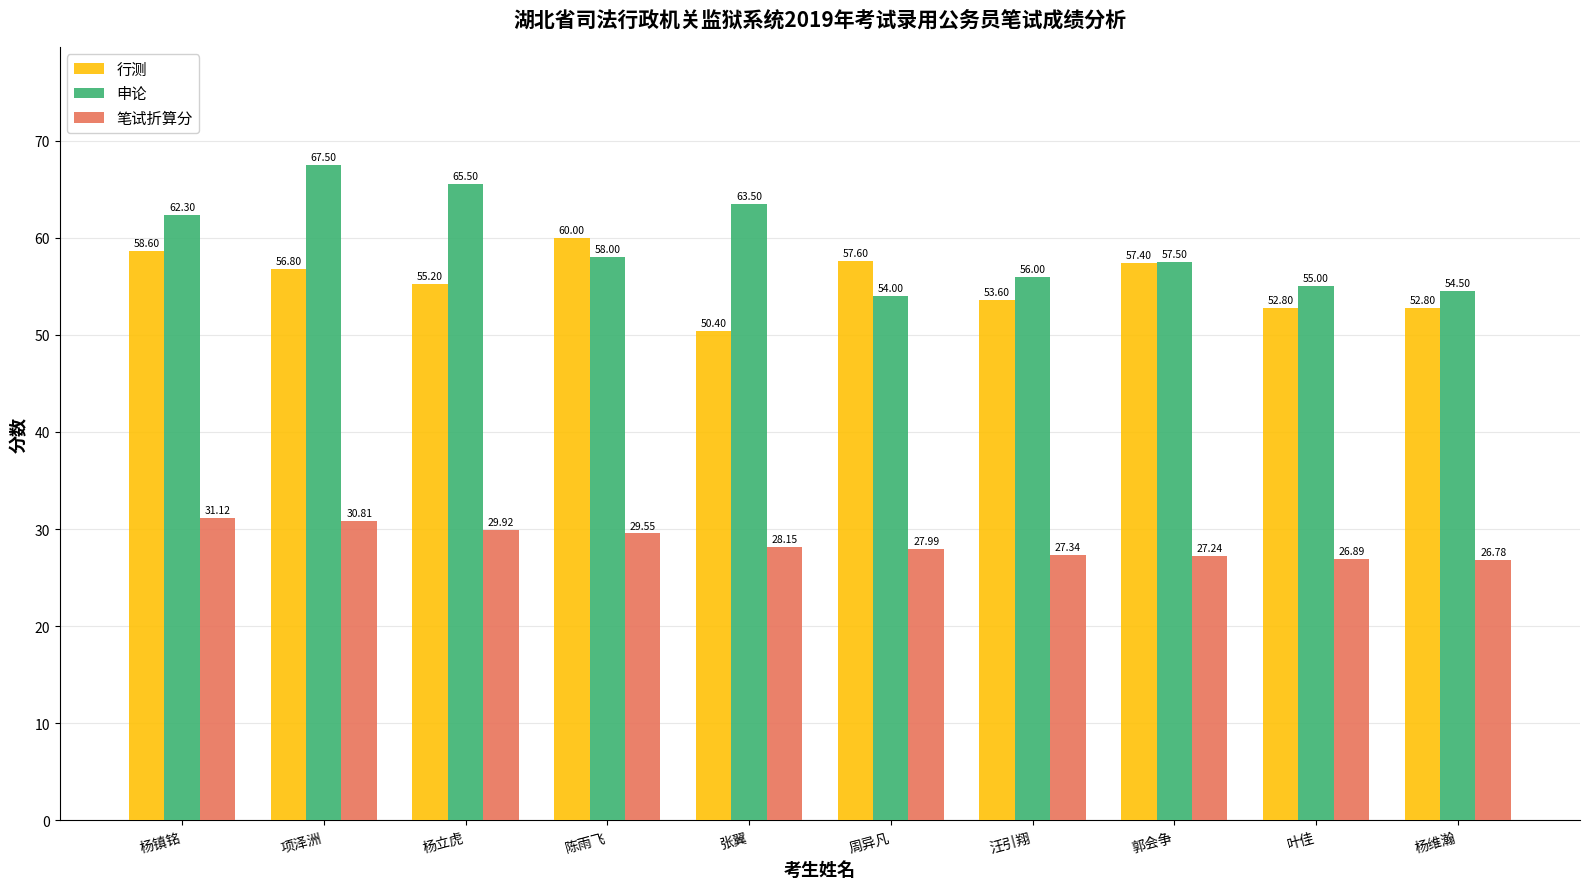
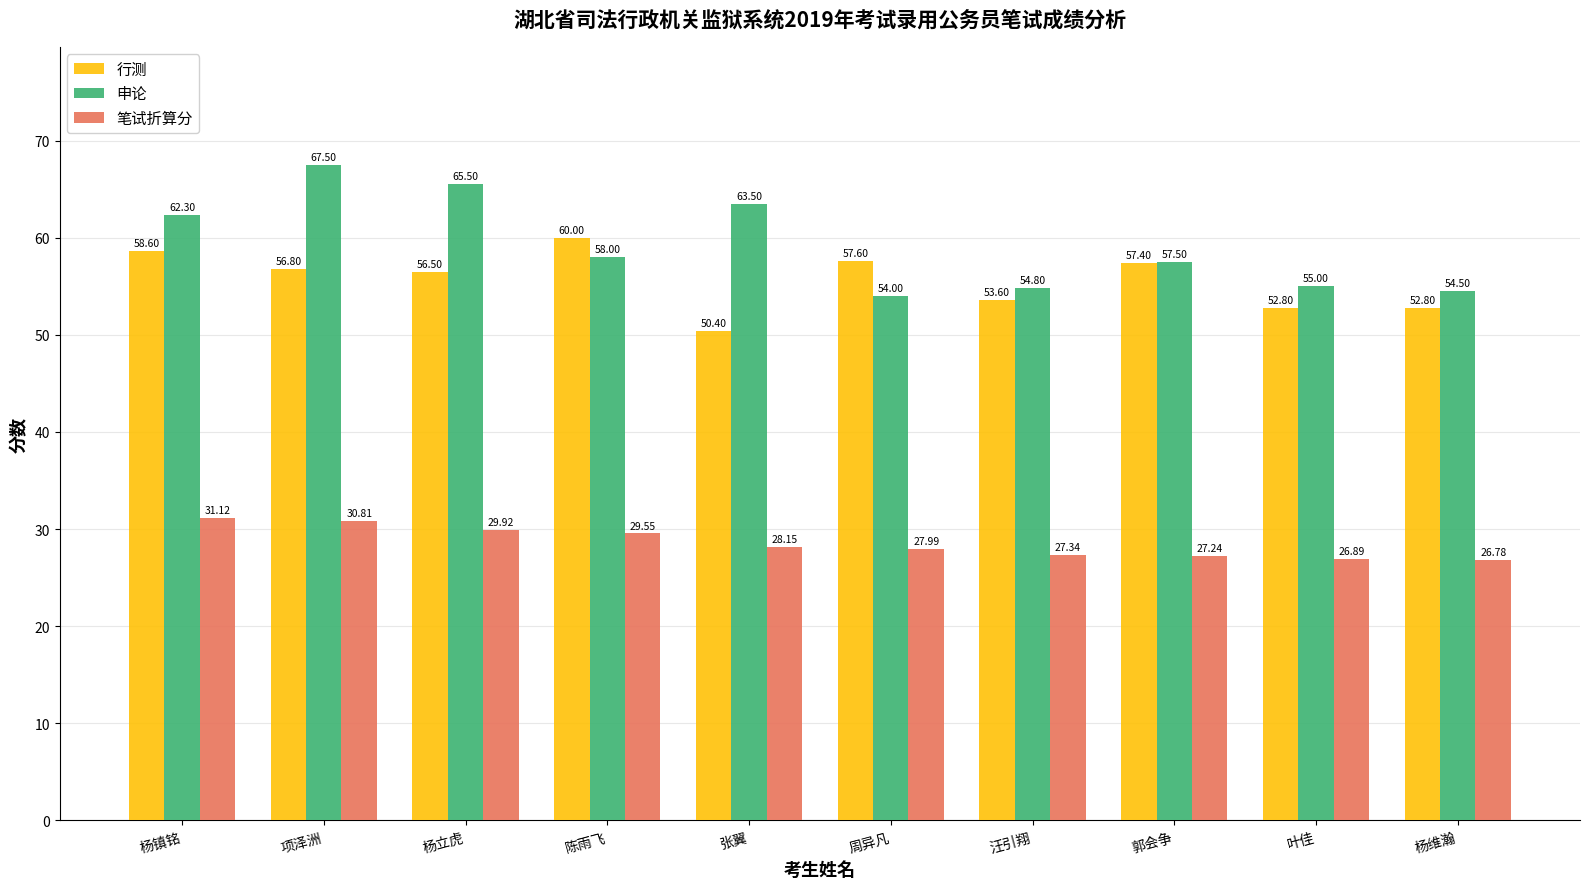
  {
    "行测": {
      "杨镇铭": 58.60,
      "项泽洲": 56.80,
-     "杨立虎": 55.20,
+     "杨立虎": 56.50,
      "陈雨飞": 60.00,
      "张翼": 50.40,
      "周异凡": 57.60,
      "汪引翔": 53.60,
      "郭会争": 57.40,
      "叶佳": 52.80,
      "杨维瀚": 52.80
    },
    "申论": {
      "杨镇铭": 62.30,
      "项泽洲": 67.50,
      "杨立虎": 65.50,
      "陈雨飞": 58.00,
      "张翼": 63.50,
      "周异凡": 54.00,
-     "汪引翔": 56.00,
+     "汪引翔": 54.80,
      "郭会争": 57.50,
      "叶佳": 55.00,
      "杨维瀚": 54.50
    },
    "笔试折算分": {
      "杨镇铭": 31.12,
      "项泽洲": 30.81,
      "杨立虎": 29.92,
      "陈雨飞": 29.55,
      "张翼": 28.15,
      "周异凡": 27.99,
      "汪引翔": 27.34,
      "郭会争": 27.24,
      "叶佳": 26.89,
      "杨维瀚": 26.78
    }
  }
